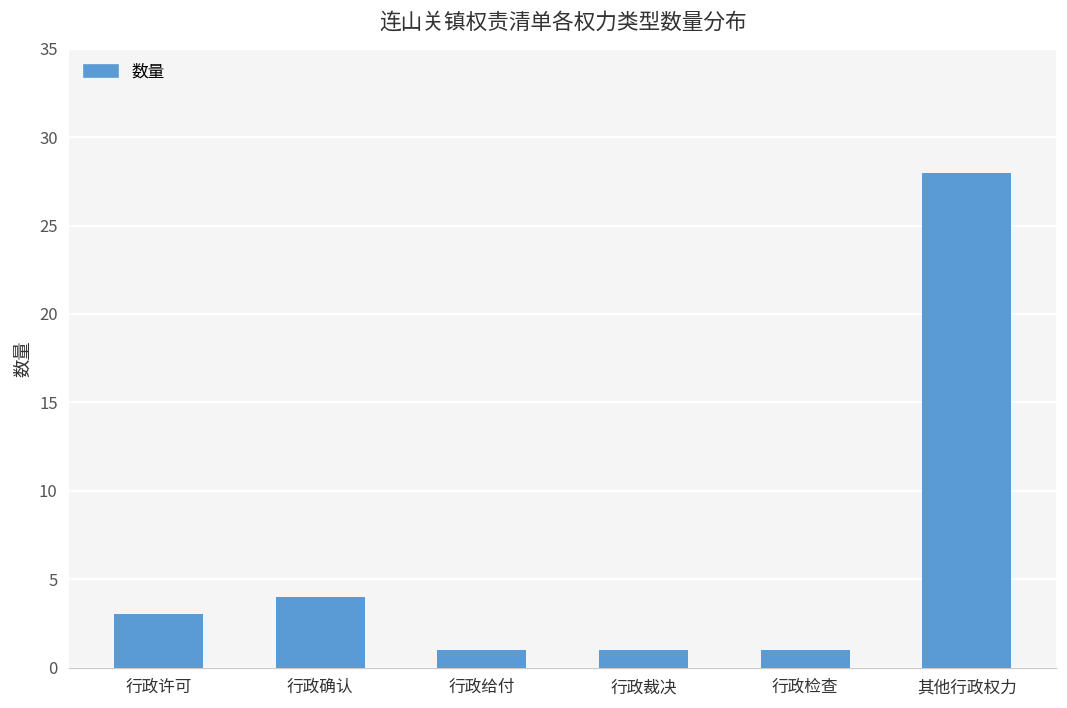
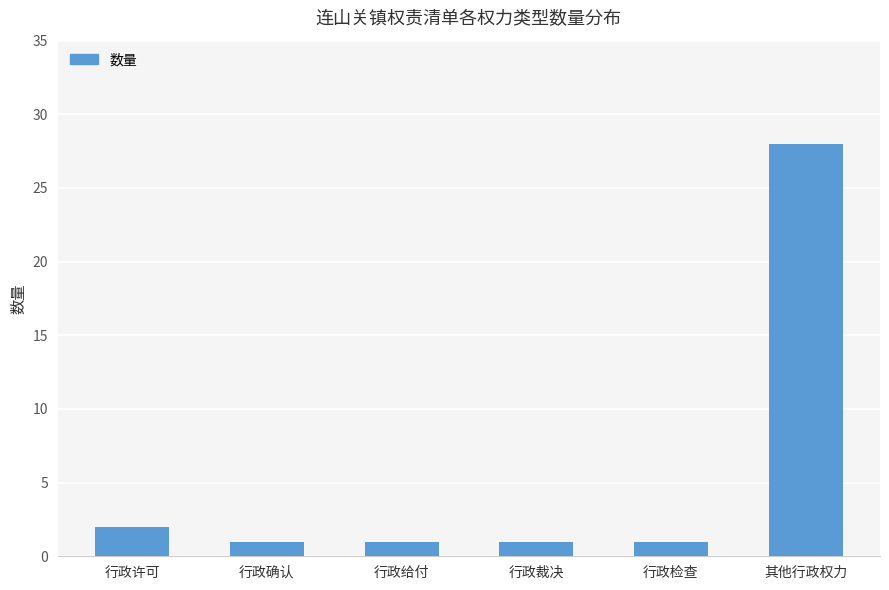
  {
-   "行政许可": 3,
-   "行政确认": 4,
+   "行政许可": 2,
+   "行政确认": 1,
    "行政给付": 1,
    "行政裁决": 1,
    "行政检查": 1,
    "其他行政权力": 28
  }
